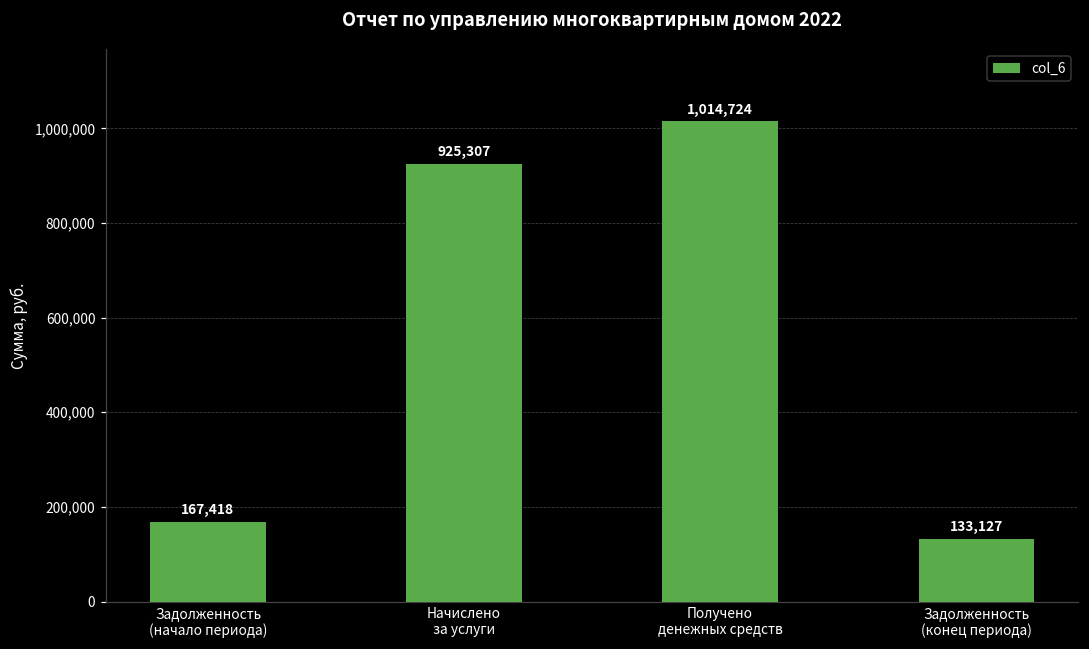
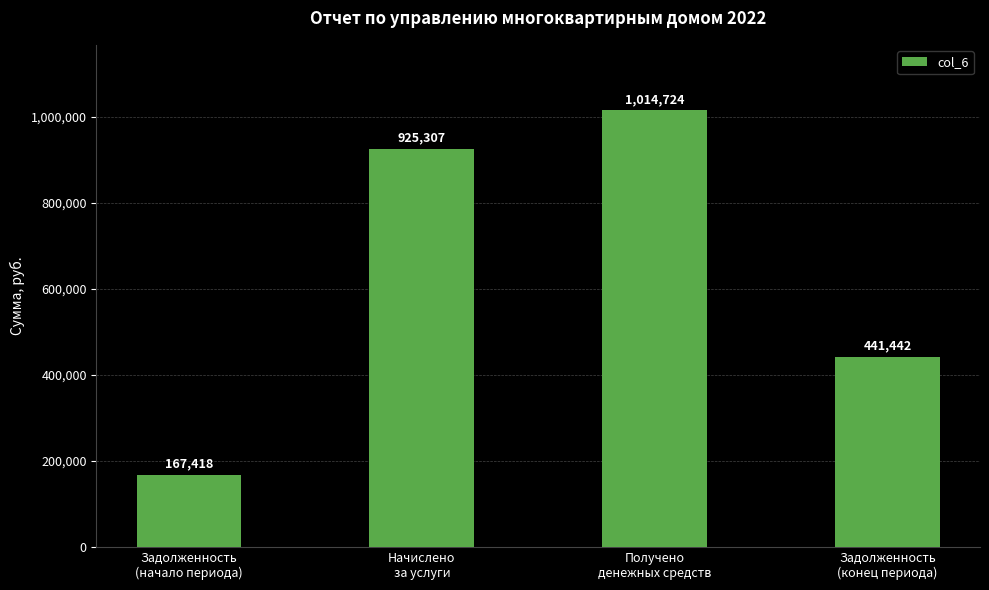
  {
    "Задолженность (начало периода)": "167,418",
    "Начислено за услуги": "925,307",
    "Получено денежных средств": "1,014,724",
-   "Задолженность (конец периода)": "133,127"
+   "Задолженность (конец периода)": "441,442"
  }
